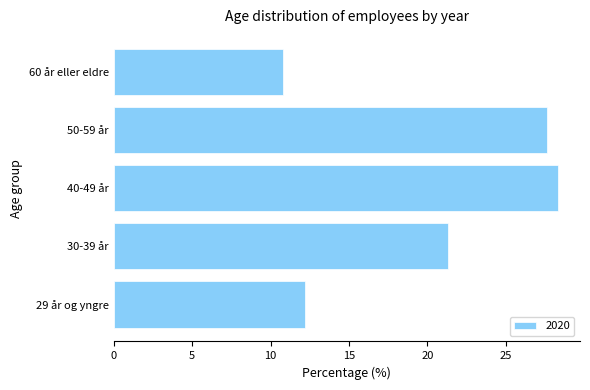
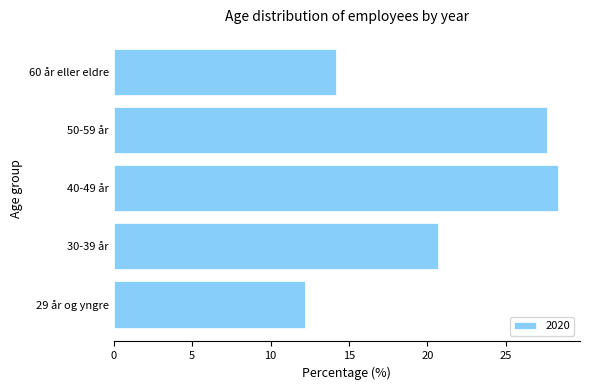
  {
-   "60 år eller eldre": 10.8,
+   "60 år eller eldre": 14.2,
    "50-59 år": 27.6,
    "40-49 år": 28.3,
-   "30-39 år": 21.3,
+   "30-39 år": 20.7,
    "29 år og yngre": 12.2
  }
